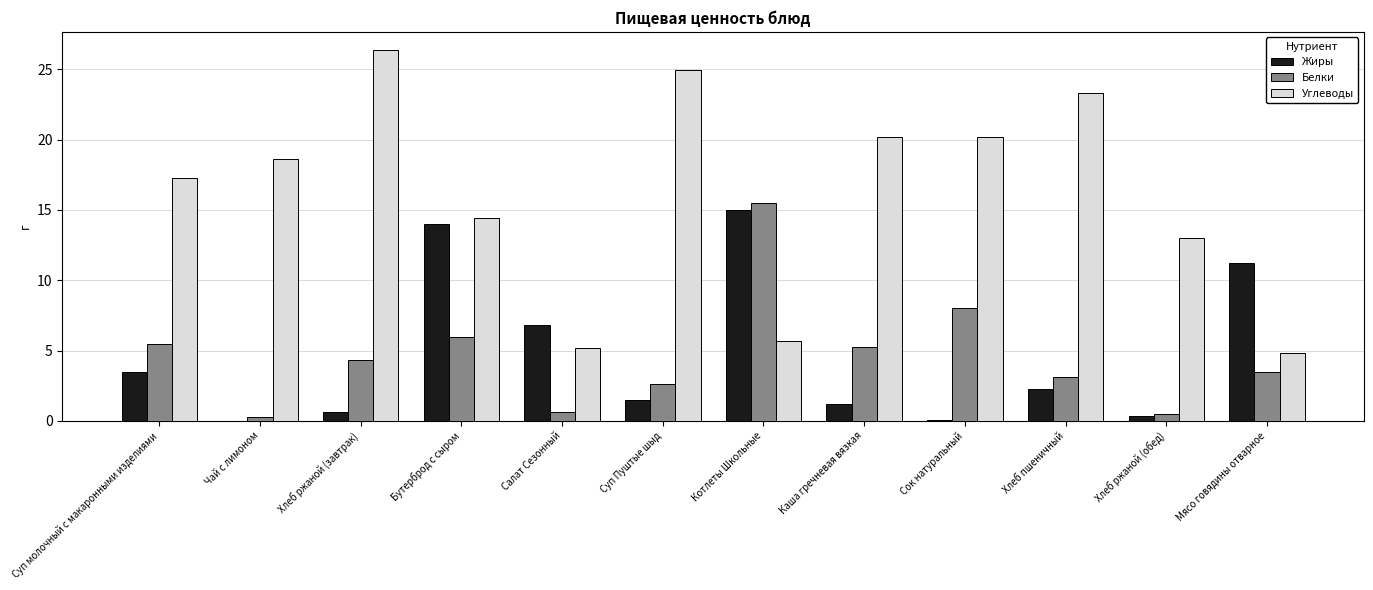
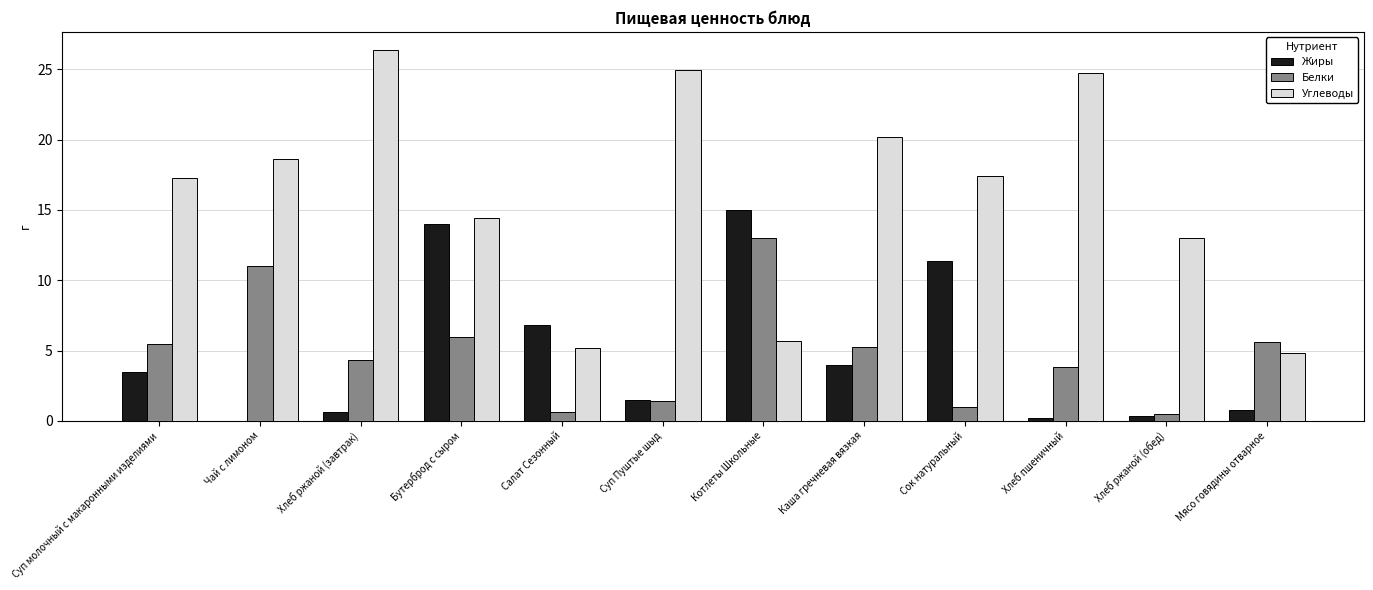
  {
    "Жиры": {
      "Суп молочный с макаронными изделиями": 3.5,
      "Чай с лимоном": 0.0,
      "Хлеб ржаной (завтрак)": 0.7,
      "Бутерброд с сыром": 14.0,
      "Салат Сезонный": 6.9,
      "Суп Пуштые шыд": 1.5,
      "Котлеты Школьные": 15.0,
-     "Каша гречневая вязкая": 1.2,
-     "Сок натуральный": 0.1,
-     "Хлеб пшеничный": 2.2,
+     "Каша гречневая вязкая": 4.0,
+     "Сок натуральный": 11.4,
+     "Хлеб пшеничный": 0.2,
      "Хлеб ржаной (обед)": 0.3,
-     "Мясо говядины отварное": 11.2
+     "Мясо говядины отварное": 0.8
    },
    "Белки": {
      "Суп молочный с макаронными изделиями": 5.4,
-     "Чай с лимоном": 0.3,
+     "Чай с лимоном": 11.0,
      "Хлеб ржаной (завтрак)": 4.4,
      "Бутерброд с сыром": 6.0,
      "Салат Сезонный": 0.7,
-     "Суп Пуштые шыд": 2.7,
-     "Котлеты Школьные": 15.5,
+     "Суп Пуштые шыд": 1.5,
+     "Котлеты Школьные": 13.0,
      "Каша гречневая вязкая": 5.3,
-     "Сок натуральный": 8,
-     "Хлеб пшеничный": 3.1,
+     "Сок натуральный": 1,
+     "Хлеб пшеничный": 3.9,
      "Хлеб ржаной (обед)": 0.5,
-     "Мясо говядины отварное": 3.5
+     "Мясо говядины отварное": 5.6
    },
    "Углеводы": {
      "Суп молочный с макаронными изделиями": 17.3,
      "Чай с лимоном": 18.6,
      "Хлеб ржаной (завтрак)": 26.4,
      "Бутерброд с сыром": 14.4,
      "Салат Сезонный": 5.2,
      "Суп Пуштые шыд": 25.0,
      "Котлеты Школьные": 5.7,
      "Каша гречневая вязкая": 20.2,
-     "Сок натуральный": 20.2,
-     "Хлеб пшеничный": 23.3,
+     "Сок натуральный": 17.4,
+     "Хлеб пшеничный": 24.8,
      "Хлеб ржаной (обед)": 13.0,
      "Мясо говядины отварное": 4.8
    }
  }
